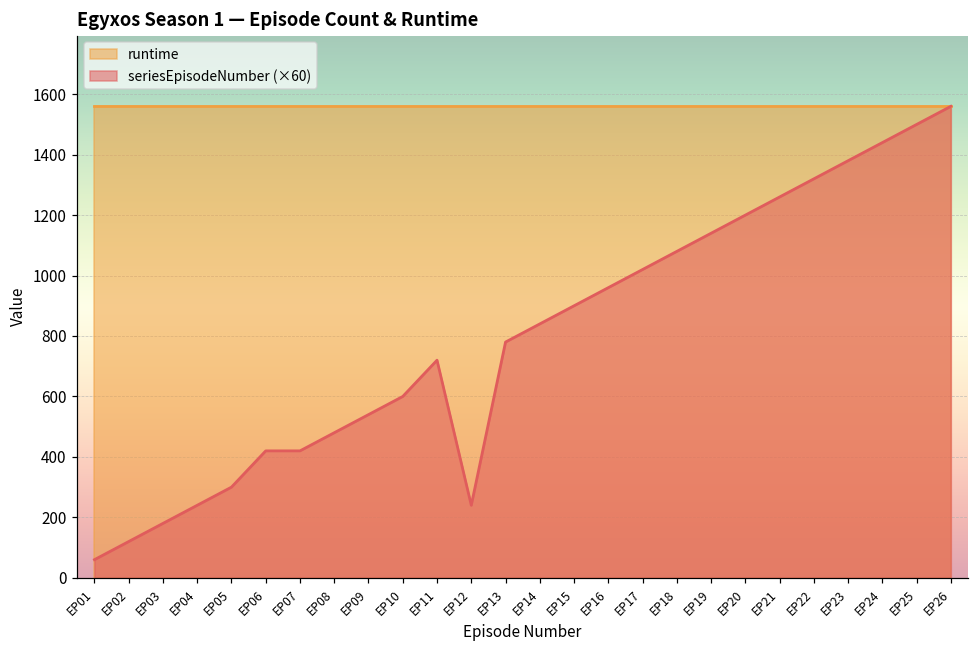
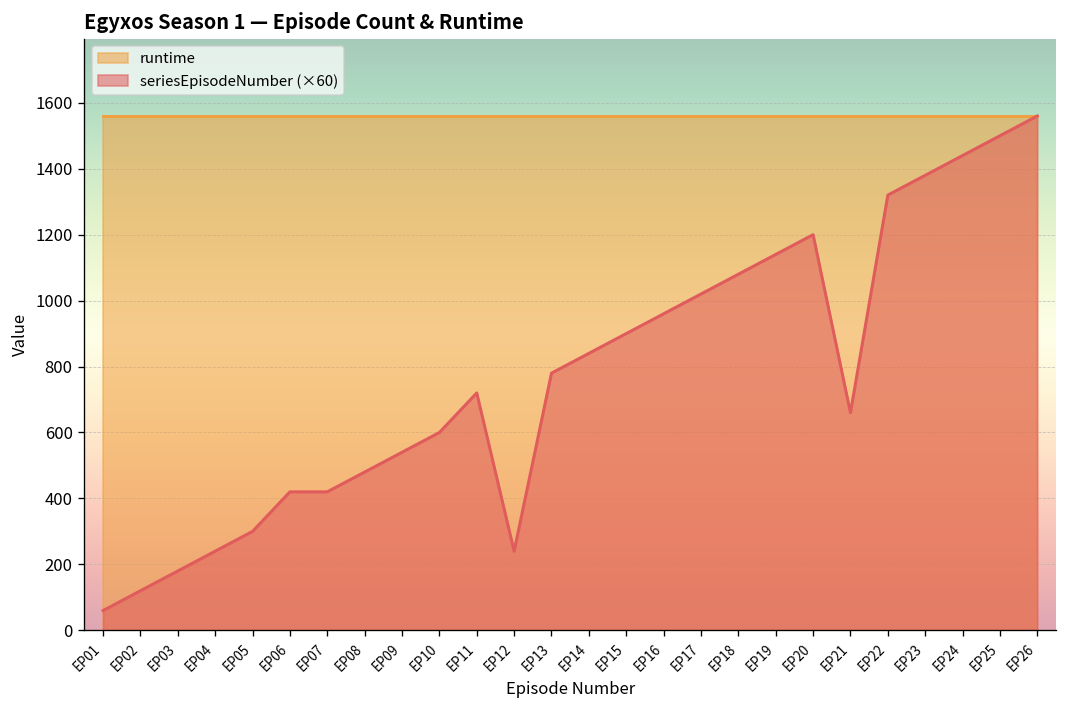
  {
    "runtime": {
      "EP01": 1560,
      "EP02": 1560,
      "EP03": 1560,
      "EP04": 1560,
      "EP05": 1560,
      "EP06": 1560,
      "EP07": 1560,
      "EP08": 1560,
      "EP09": 1560,
      "EP10": 1560,
      "EP11": 1560,
      "EP12": 1560,
      "EP13": 1560,
      "EP14": 1560,
      "EP15": 1560,
      "EP16": 1560,
      "EP17": 1560,
      "EP18": 1560,
      "EP19": 1560,
      "EP20": 1560,
      "EP21": 1560,
      "EP22": 1560,
      "EP23": 1560,
      "EP24": 1560,
      "EP25": 1560
    },
    "seriesEpisodeNumber (×60)": {
      "EP01": 60,
      "EP02": 120,
      "EP03": 180,
      "EP04": 240,
      "EP05": 300,
      "EP06": 420,
      "EP07": 420,
      "EP08": 480,
      "EP09": 540,
      "EP10": 600,
      "EP11": 720,
      "EP12": 240,
      "EP13": 780,
      "EP14": 840,
      "EP15": 900,
      "EP16": 960,
      "EP17": 1020,
      "EP18": 1080,
      "EP19": 1140,
      "EP20": 1200,
-     "EP21": 1260,
+     "EP21": 660,
      "EP22": 1320,
      "EP23": 1380,
      "EP24": 1440,
      "EP25": 1500
    }
  }
